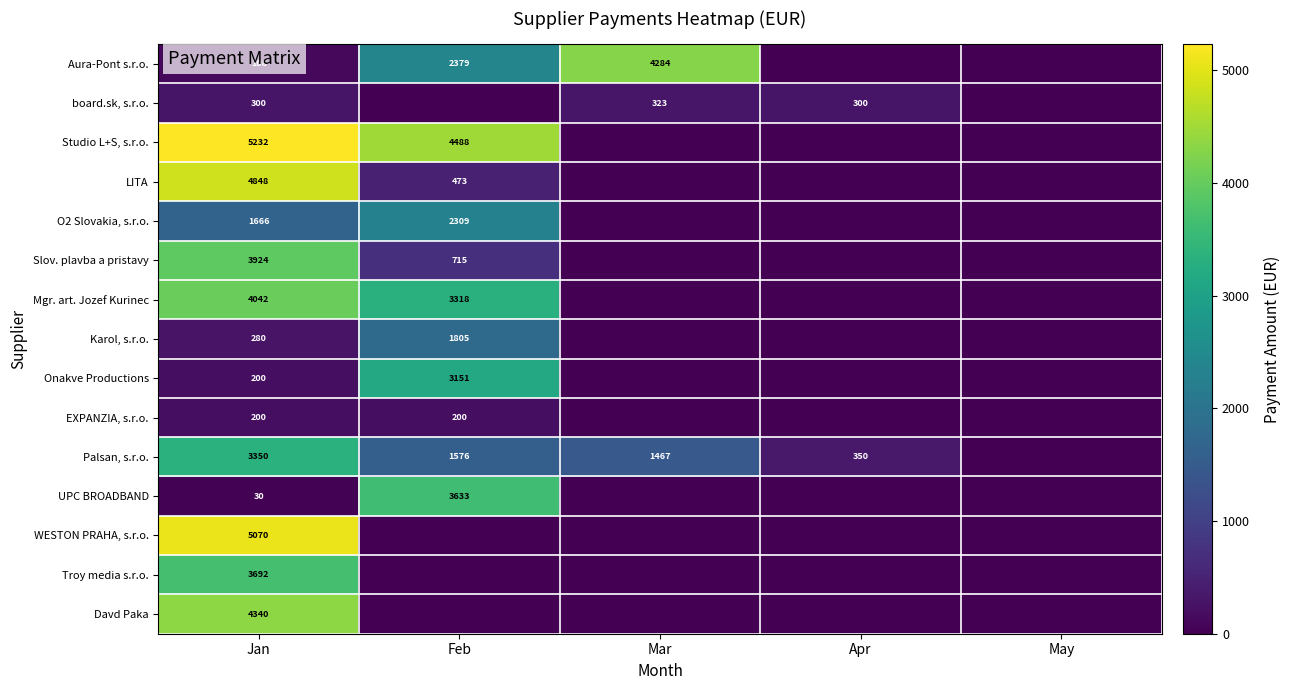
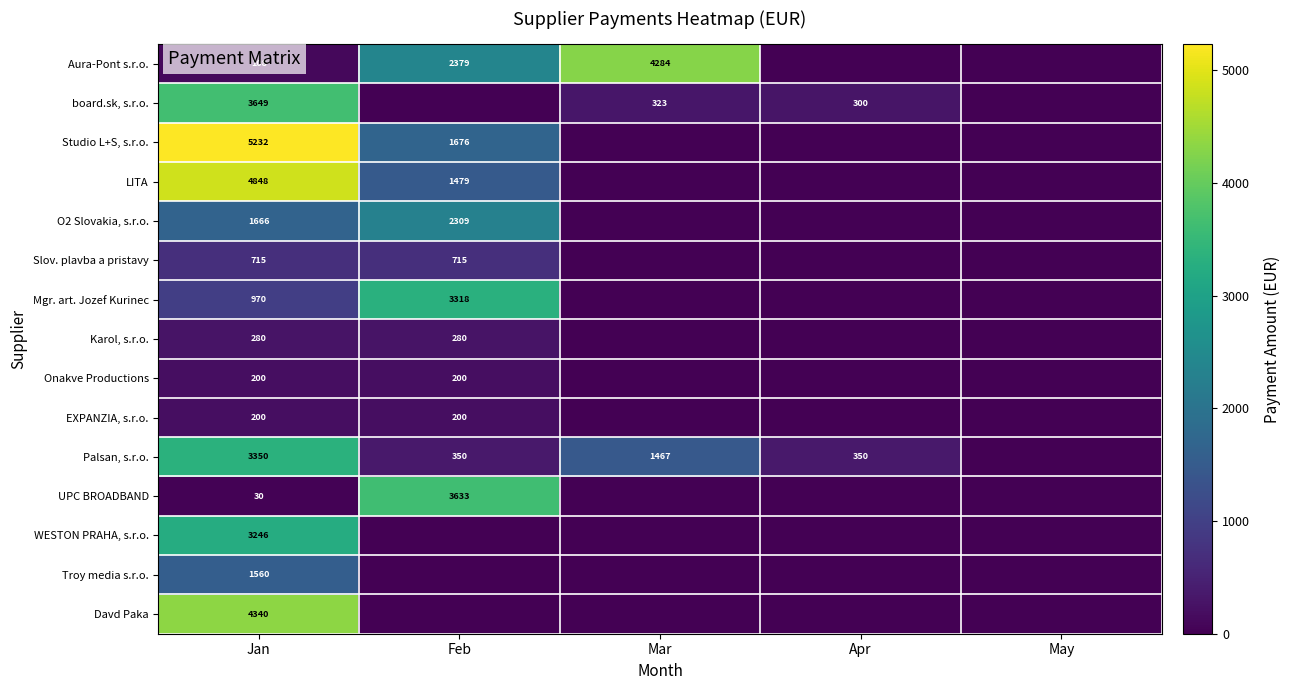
  {
    "Aura-Pont s.r.o.": {
      "Feb": 2379,
      "Mar": 4284
    },
    "board.sk, s.r.o.": {
-     "Jan": 300,
+     "Jan": 3649,
      "Mar": 323,
      "Apr": 300
    },
    "Studio L+S, s.r.o.": {
      "Jan": 5232,
-     "Feb": 4488
+     "Feb": 1676
    },
    "LITA": {
      "Jan": 4848,
-     "Feb": 473
+     "Feb": 1479
    },
    "O2 Slovakia, s.r.o.": {
      "Jan": 1666,
      "Feb": 2309
    },
    "Slov. plavba a pristavy": {
-     "Jan": 3924,
+     "Jan": 715,
      "Feb": 715
    },
    "Mgr. art. Jozef Kurinec": {
-     "Jan": 4042,
+     "Jan": 970,
      "Feb": 3318
    },
    "Karol, s.r.o.": {
      "Jan": 280,
-     "Feb": 1805
+     "Feb": 280
    },
    "Onakve Productions": {
      "Jan": 200,
-     "Feb": 3151
+     "Feb": 200
    },
    "EXPANZIA, s.r.o.": {
      "Jan": 200,
      "Feb": 200
    },
    "Palsan, s.r.o.": {
      "Jan": 3350,
-     "Feb": 1576,
+     "Feb": 350,
      "Mar": 1467,
      "Apr": 350
    },
    "UPC BROADBAND": {
      "Jan": 30,
      "Feb": 3633
    },
    "WESTON PRAHA, s.r.o.": {
-     "Jan": 5070
+     "Jan": 3246
    },
    "Troy media s.r.o.": {
-     "Jan": 3692
+     "Jan": 1560
    },
    "Davd Paka": {
      "Jan": 4340
    }
  }
